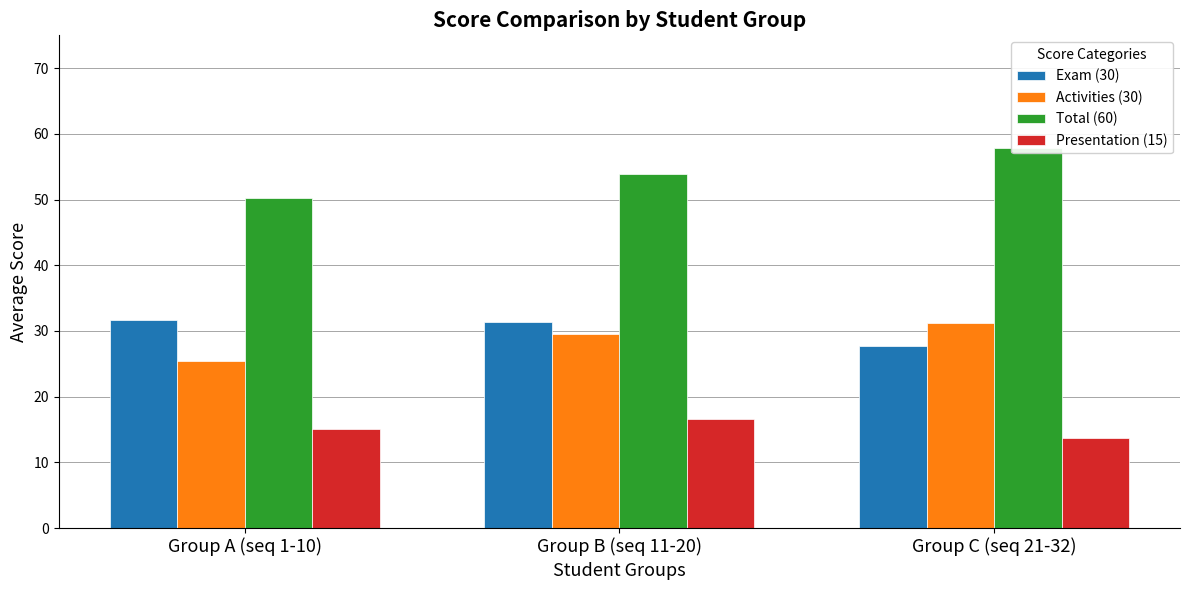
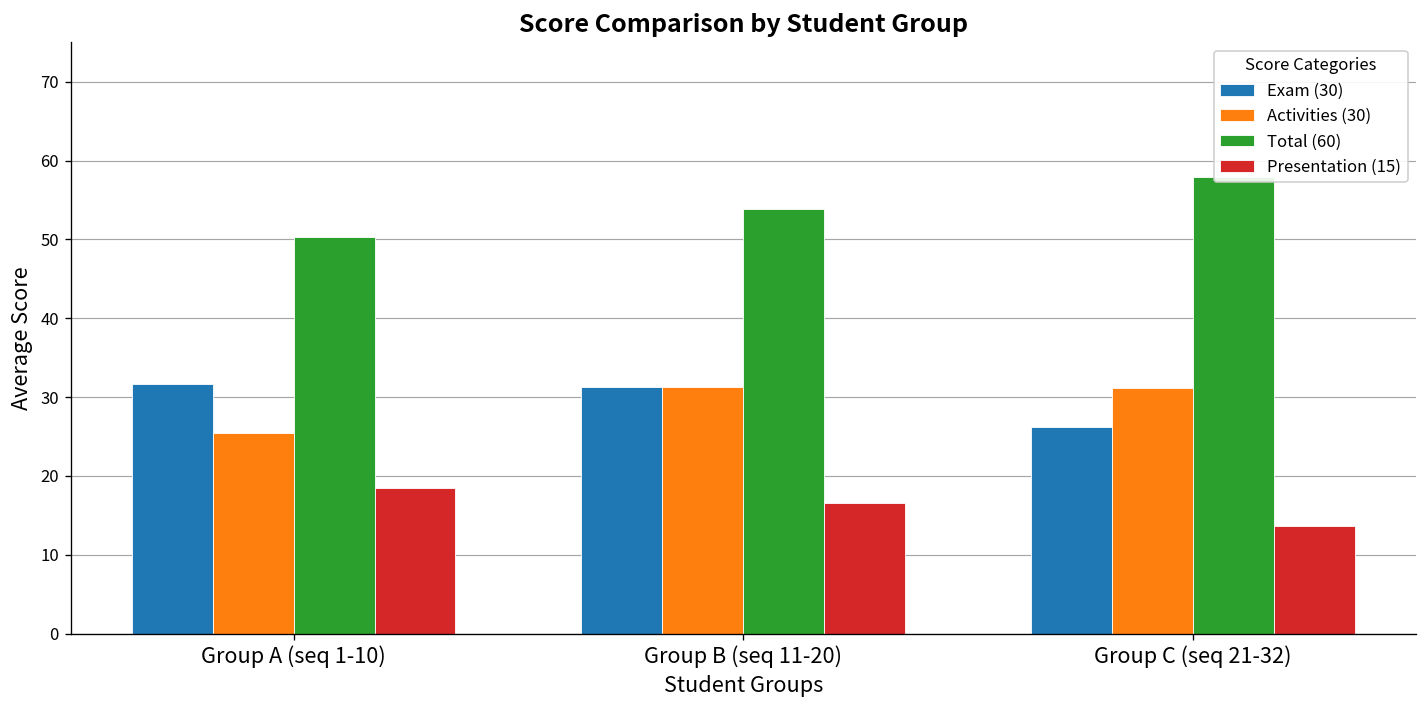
  {
    "Exam (30)": {
      "Group A (seq 1-10)": 32,
      "Group B (seq 11-20)": 31,
-     "Group C (seq 21-32)": 28
+     "Group C (seq 21-32)": 26
    },
    "Activities (30)": {
      "Group A (seq 1-10)": 26,
-     "Group B (seq 11-20)": 30,
+     "Group B (seq 11-20)": 31,
      "Group C (seq 21-32)": 31
    },
    "Total (60)": {
      "Group A (seq 1-10)": 50,
      "Group B (seq 11-20)": 54
    },
    "Presentation (15)": {
-     "Group A (seq 1-10)": 15,
+     "Group A (seq 1-10)": 19,
      "Group B (seq 11-20)": 17,
      "Group C (seq 21-32)": 14
    }
  }
